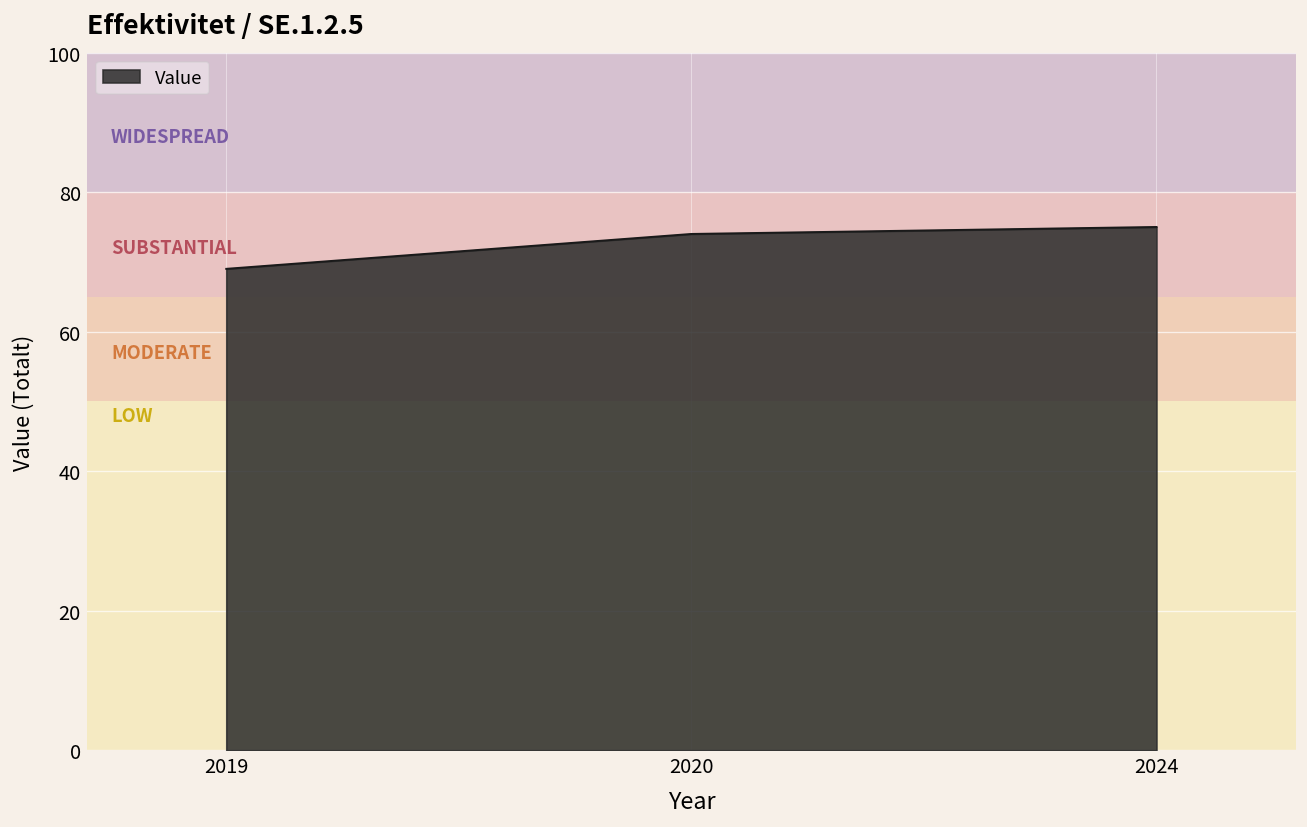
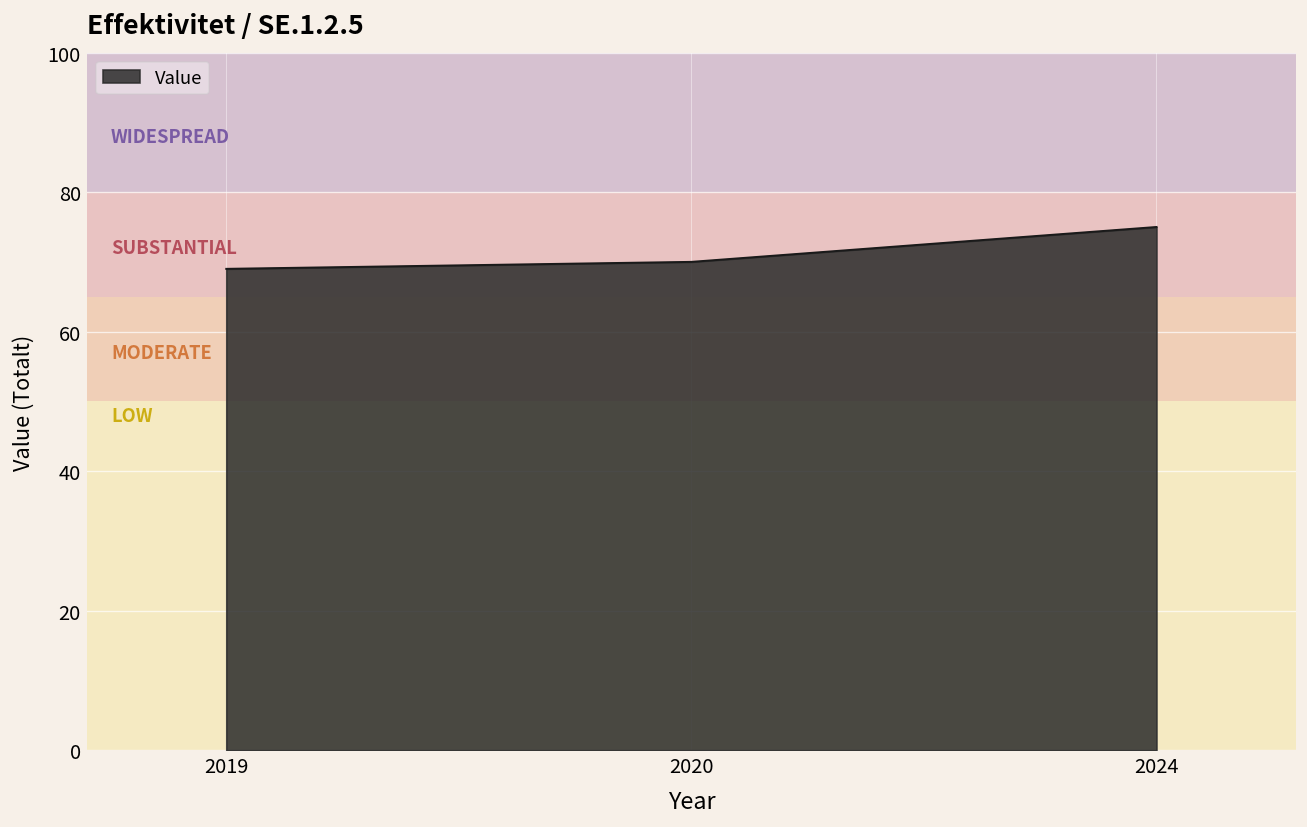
  {
    "2019": 69,
-   "2020": 74,
+   "2020": 70,
    "2024": 75
  }
